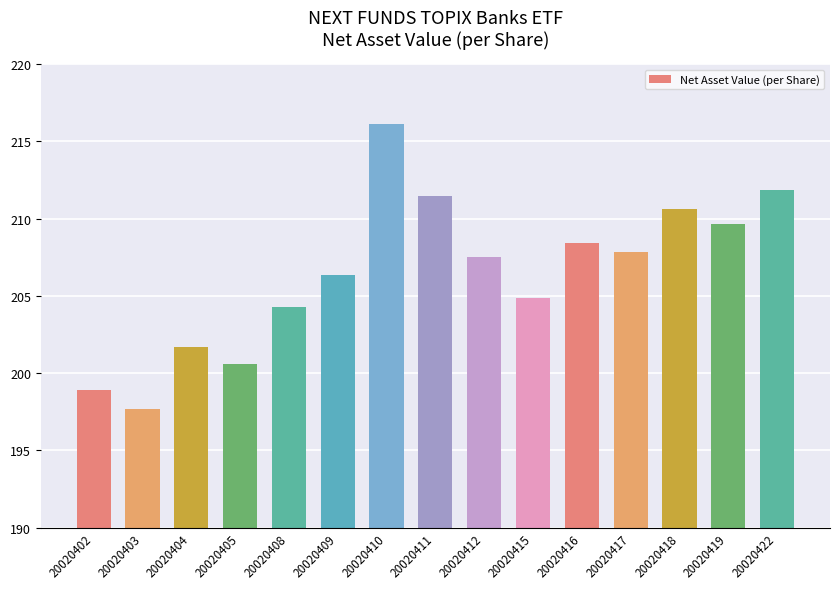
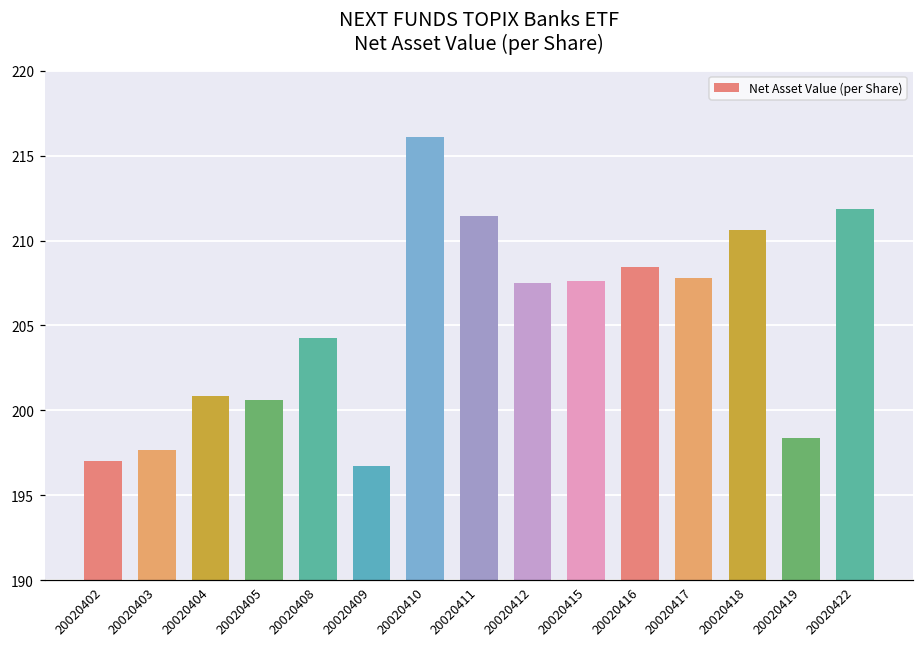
  {
-   "20020402": 198.9,
+   "20020402": 197.0,
    "20020403": 197.7,
-   "20020404": 201.7,
+   "20020404": 200.9,
    "20020405": 200.6,
    "20020408": 204.3,
-   "20020409": 206.4,
+   "20020409": 196.8,
    "20020410": 216.1,
    "20020411": 211.5,
    "20020412": 207.5,
-   "20020415": 204.8,
+   "20020415": 207.6,
    "20020416": 208.4,
    "20020417": 207.8,
    "20020418": 210.6,
-   "20020419": 209.7,
+   "20020419": 198.4,
    "20020422": 211.9
  }
